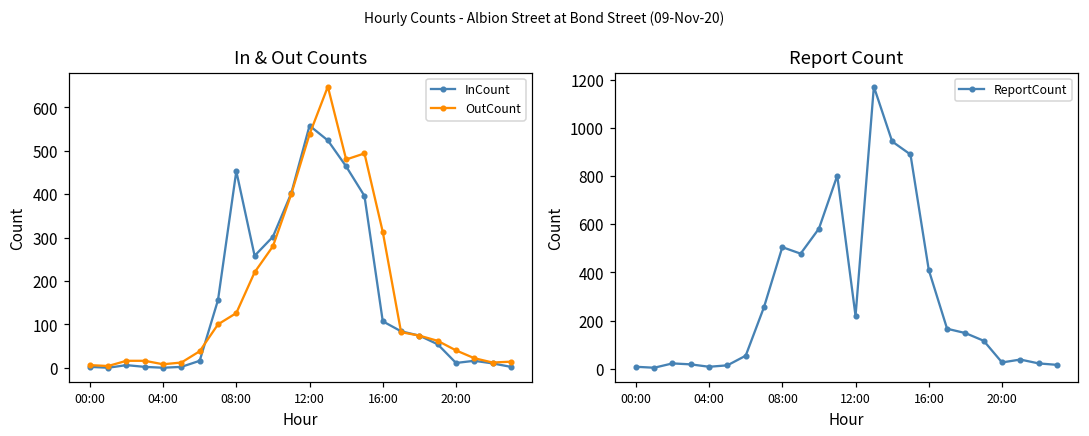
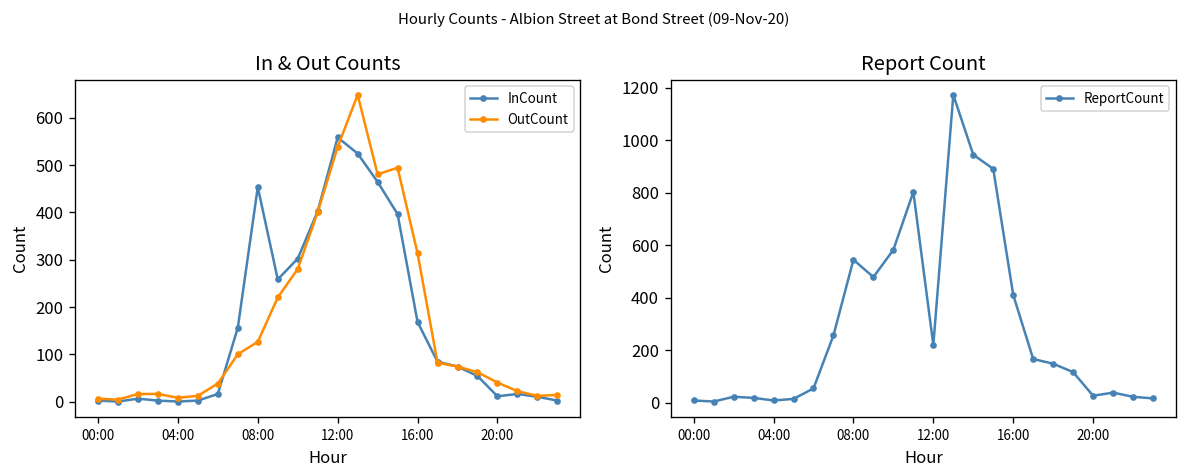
  {
    "In & Out Counts": {
      "InCount": {
        "04:00": 0,
        "08:00": 450,
        "12:00": 560,
-       "16:00": 110,
+       "16:00": 170,
        "20:00": 10
      },
      "OutCount": {
        "04:00": 10,
        "08:00": 130,
        "12:00": 540,
        "16:00": 310,
        "20:00": 40
      }
    },
    "Report Count": {
      "00:00": 10,
      "04:00": 10,
-     "08:00": 510,
+     "08:00": 540,
      "12:00": 220,
      "16:00": 410,
      "20:00": 30
    }
  }
